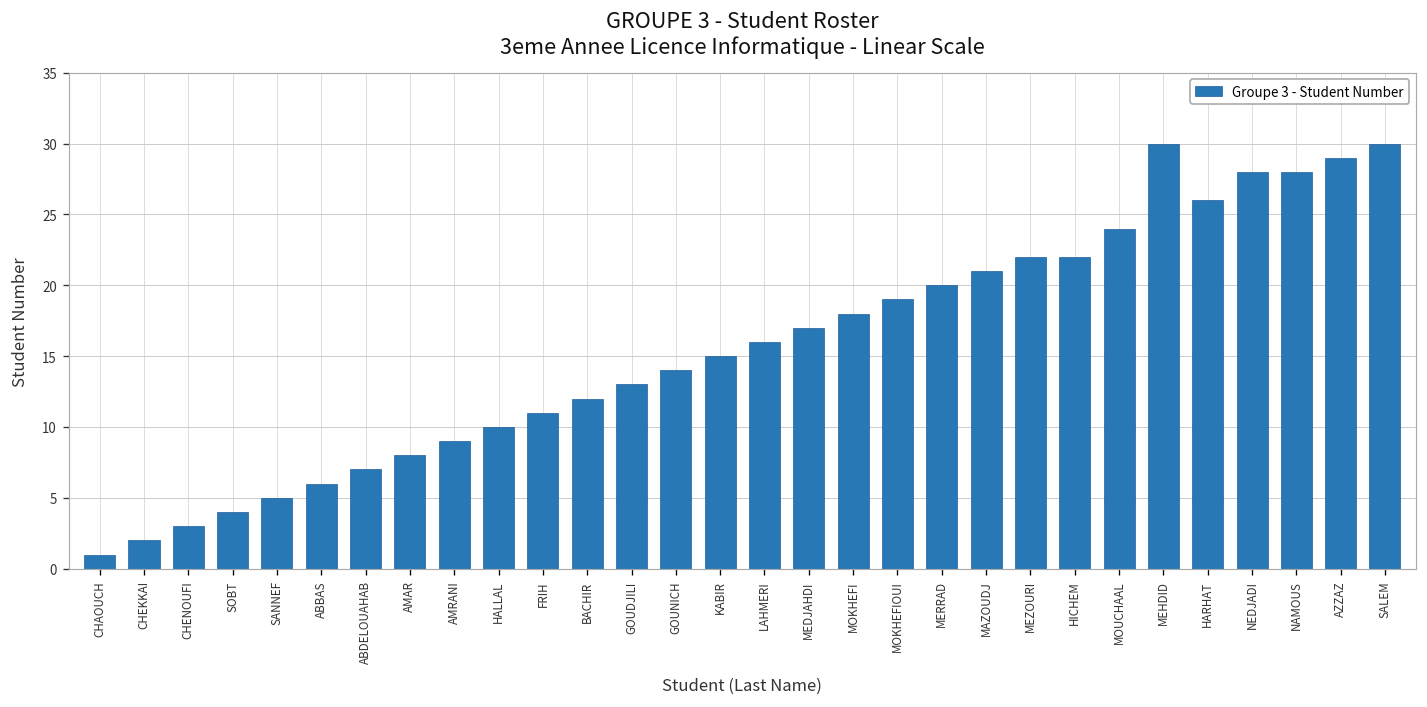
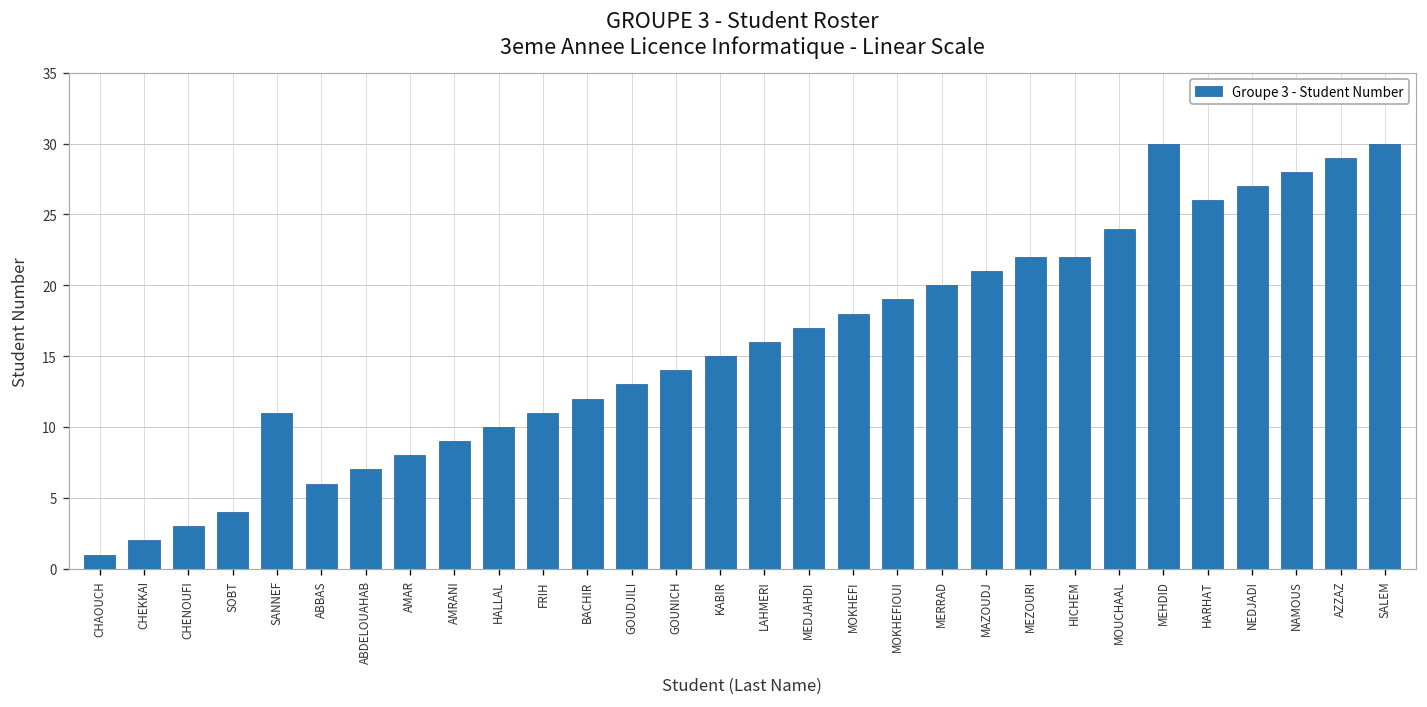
  {
    "CHAOUCH": 1,
    "CHEKKAI": 2,
    "CHENOUFI": 3,
    "SOBT": 4,
-   "SANNEF": 5,
+   "SANNEF": 11,
    "ABBAS": 6,
    "ABDELOUAHAB": 7,
    "AMAR": 8,
    "AMRANI": 9,
    "HALLAL": 10,
    "FRIH": 11,
    "BACHIR": 12,
    "GOUDJILI": 13,
    "GOUNICH": 14,
    "KABIR": 15,
    "LAHMERI": 16,
    "MEDJAHDI": 17,
    "MOKHEFI": 18,
    "MOKHEFIOUI": 19,
    "MERRAD": 20,
    "MAZOUDJ": 21,
    "MEZOURI": 22,
    "HICHEM": 22,
    "MOUCHAAL": 24,
    "MEHDID": 30,
    "HARHAT": 26,
-   "NEDJADI": 28,
+   "NEDJADI": 27,
    "NAMOUS": 28,
    "AZZAZ": 29,
    "SALEM": 30
  }
